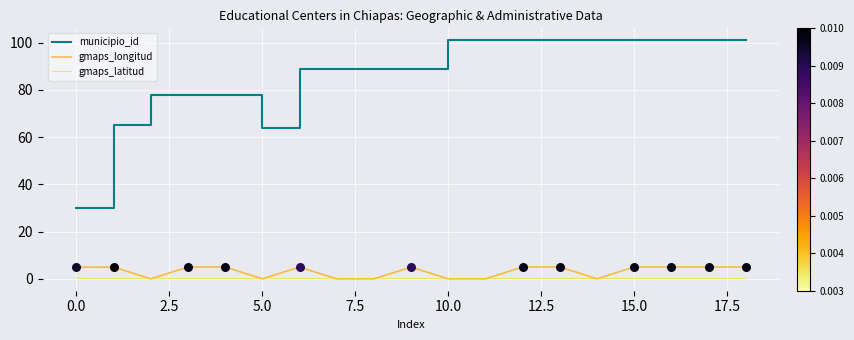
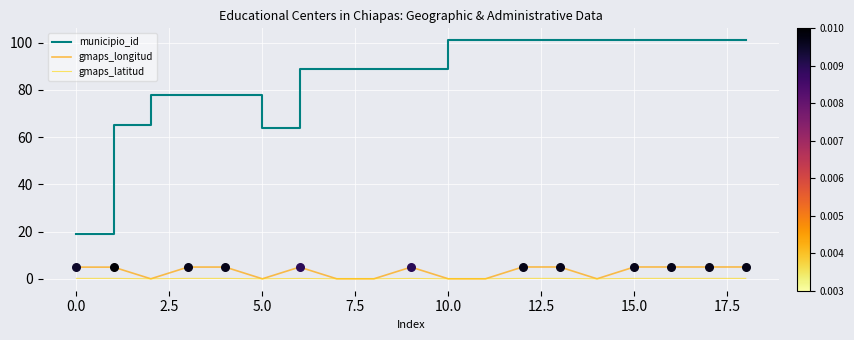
  {
    "municipio_id": {
-     "0.0": 30,
+     "0.0": 19,
      "5.0": 64,
      "10.0": 101,
      "15.0": 101
    }
  }
